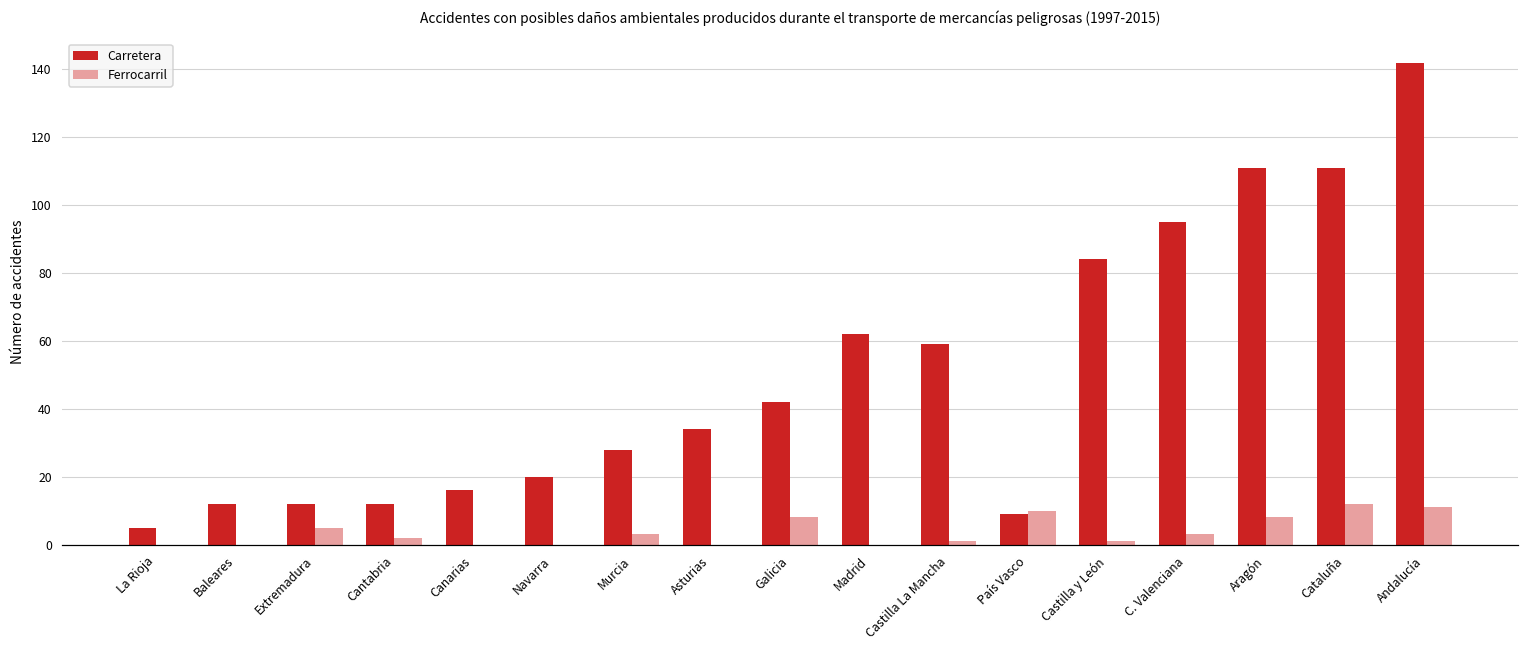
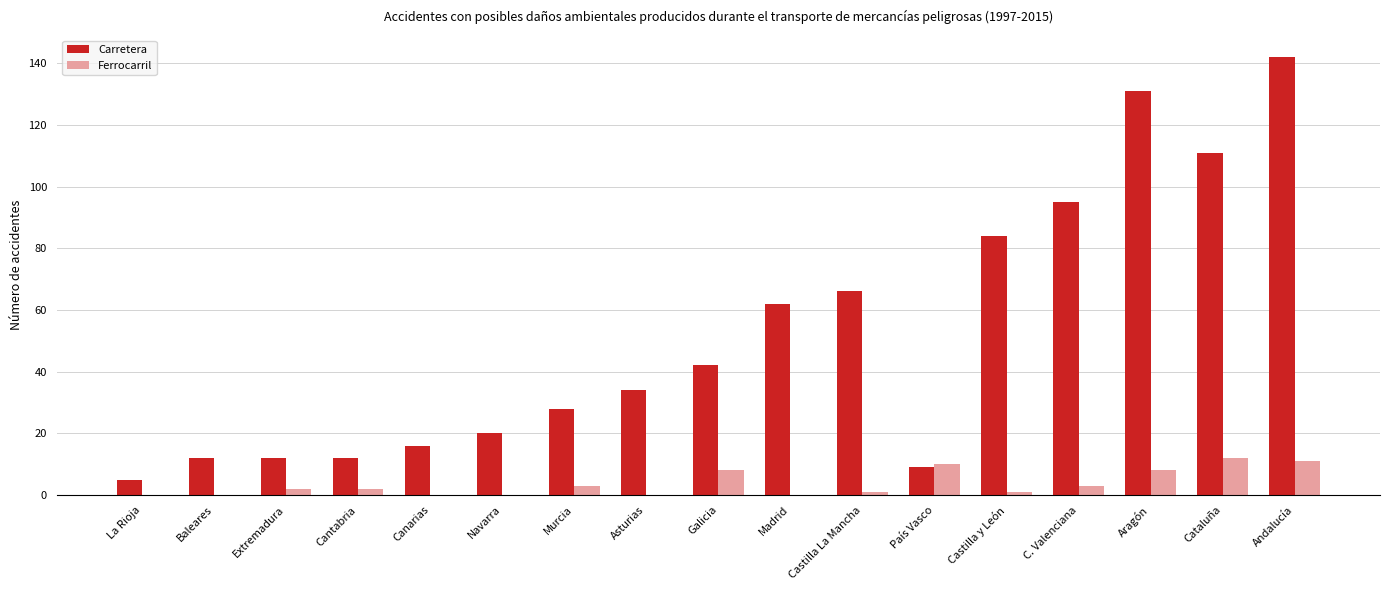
  {
    "Carretera": {
      "La Rioja": 5,
      "Baleares": 12,
      "Extremadura": 12,
      "Cantabria": 12,
      "Canarias": 16,
      "Navarra": 20,
      "Murcia": 28,
      "Asturias": 34,
      "Galicia": 42,
      "Madrid": 62,
-     "Castilla La Mancha": 59,
+     "Castilla La Mancha": 66,
      "País Vasco": 9,
      "Castilla y León": 84,
      "C. Valenciana": 95,
-     "Aragón": 111,
+     "Aragón": 131,
      "Cataluña": 111,
      "Andalucía": 142
    },
    "Ferrocarril": {
      "La Rioja": 0,
      "Baleares": 0,
-     "Extremadura": 5,
+     "Extremadura": 2,
      "Cantabria": 2,
      "Canarias": 0,
      "Navarra": 0,
      "Murcia": 3,
      "Asturias": 0,
      "Galicia": 8,
      "Madrid": 0,
      "Castilla La Mancha": 1,
      "País Vasco": 10,
      "Castilla y León": 1,
      "C. Valenciana": 3,
      "Aragón": 8,
      "Cataluña": 12,
      "Andalucía": 11
    }
  }
